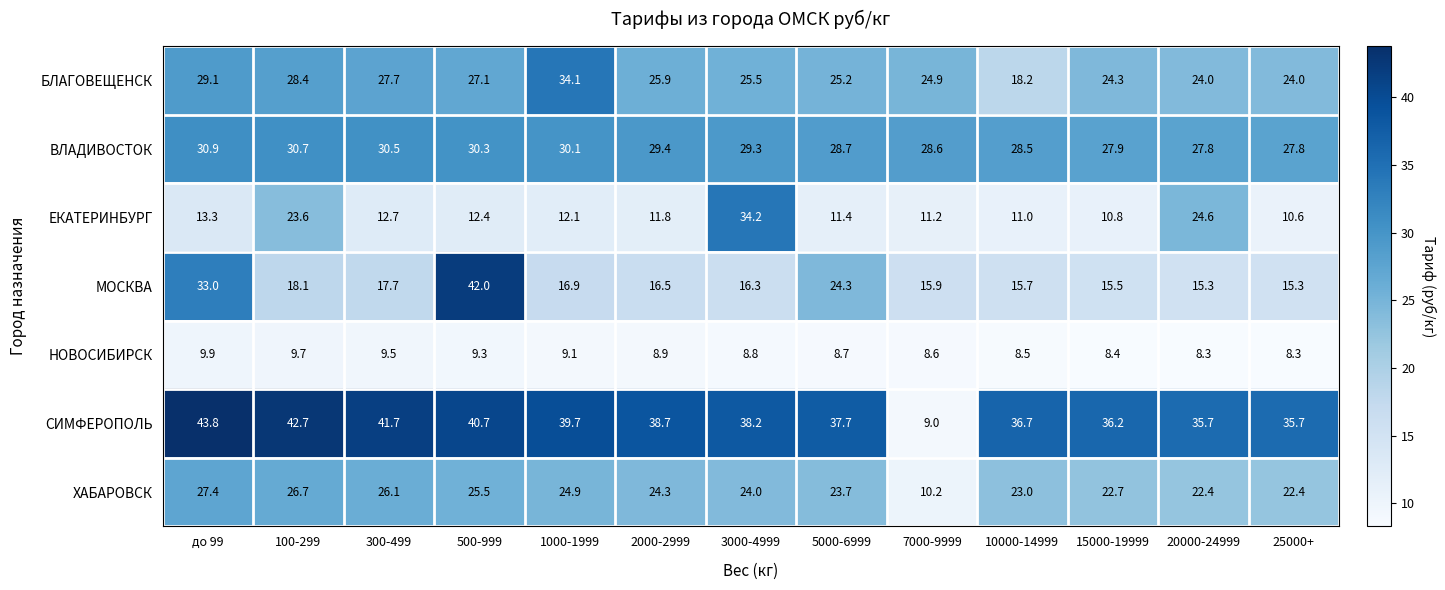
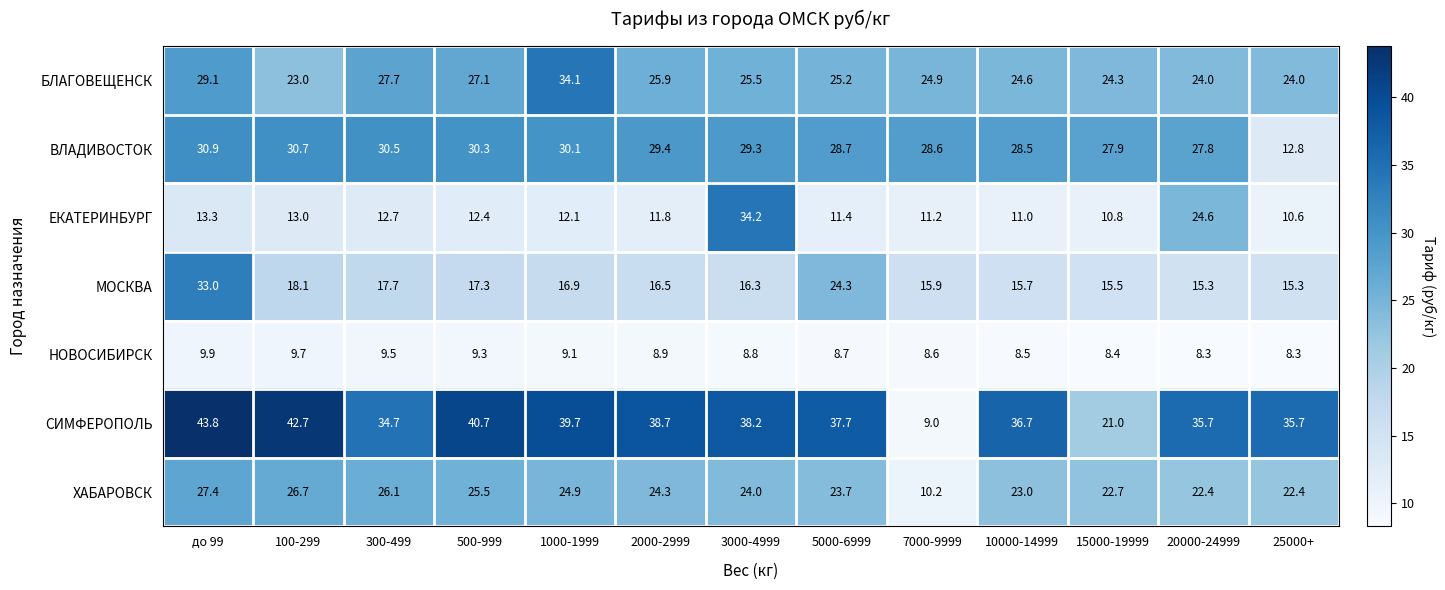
  {
    "БЛАГОВЕЩЕНСК": {
      "до 99": 29.1,
-     "100-299": 28.4,
+     "100-299": 23.0,
      "300-499": 27.7,
      "500-999": 27.1,
      "1000-1999": 34.1,
      "2000-2999": 25.9,
      "3000-4999": 25.5,
      "5000-6999": 25.2,
      "7000-9999": 24.9,
-     "10000-14999": 18.2,
+     "10000-14999": 24.6,
      "15000-19999": 24.3,
      "20000-24999": 24.0,
      "25000+": 24.0
    },
    "ВЛАДИВОСТОК": {
      "до 99": 30.9,
      "100-299": 30.7,
      "300-499": 30.5,
      "500-999": 30.3,
      "1000-1999": 30.1,
      "2000-2999": 29.4,
      "3000-4999": 29.3,
      "5000-6999": 28.7,
      "7000-9999": 28.6,
      "10000-14999": 28.5,
      "15000-19999": 27.9,
      "20000-24999": 27.8,
-     "25000+": 27.8
+     "25000+": 12.8
    },
    "ЕКАТЕРИНБУРГ": {
      "до 99": 13.3,
-     "100-299": 23.6,
+     "100-299": 13.0,
      "300-499": 12.7,
      "500-999": 12.4,
      "1000-1999": 12.1,
      "2000-2999": 11.8,
      "3000-4999": 34.2,
      "5000-6999": 11.4,
      "7000-9999": 11.2,
      "10000-14999": 11.0,
      "15000-19999": 10.8,
      "20000-24999": 24.6,
      "25000+": 10.6
    },
    "МОСКВА": {
      "до 99": 33.0,
      "100-299": 18.1,
      "300-499": 17.7,
-     "500-999": 42.0,
+     "500-999": 17.3,
      "1000-1999": 16.9,
      "2000-2999": 16.5,
      "3000-4999": 16.3,
      "5000-6999": 24.3,
      "7000-9999": 15.9,
      "10000-14999": 15.7,
      "15000-19999": 15.5,
      "20000-24999": 15.3,
      "25000+": 15.3
    },
    "НОВОСИБИРСК": {
      "до 99": 9.9,
      "100-299": 9.7,
      "300-499": 9.5,
      "500-999": 9.3,
      "1000-1999": 9.1,
      "2000-2999": 8.9,
      "3000-4999": 8.8,
      "5000-6999": 8.7,
      "7000-9999": 8.6,
      "10000-14999": 8.5,
      "15000-19999": 8.4,
      "20000-24999": 8.3,
      "25000+": 8.3
    },
    "СИМФЕРОПОЛЬ": {
      "до 99": 43.8,
      "100-299": 42.7,
-     "300-499": 41.7,
+     "300-499": 34.7,
      "500-999": 40.7,
      "1000-1999": 39.7,
      "2000-2999": 38.7,
      "3000-4999": 38.2,
      "5000-6999": 37.7,
      "7000-9999": 9.0,
      "10000-14999": 36.7,
-     "15000-19999": 36.2,
+     "15000-19999": 21.0,
      "20000-24999": 35.7,
      "25000+": 35.7
    },
    "ХАБАРОВСК": {
      "до 99": 27.4,
      "100-299": 26.7,
      "300-499": 26.1,
      "500-999": 25.5,
      "1000-1999": 24.9,
      "2000-2999": 24.3,
      "3000-4999": 24.0,
      "5000-6999": 23.7,
      "7000-9999": 10.2,
      "10000-14999": 23.0,
      "15000-19999": 22.7,
      "20000-24999": 22.4,
      "25000+": 22.4
    }
  }
